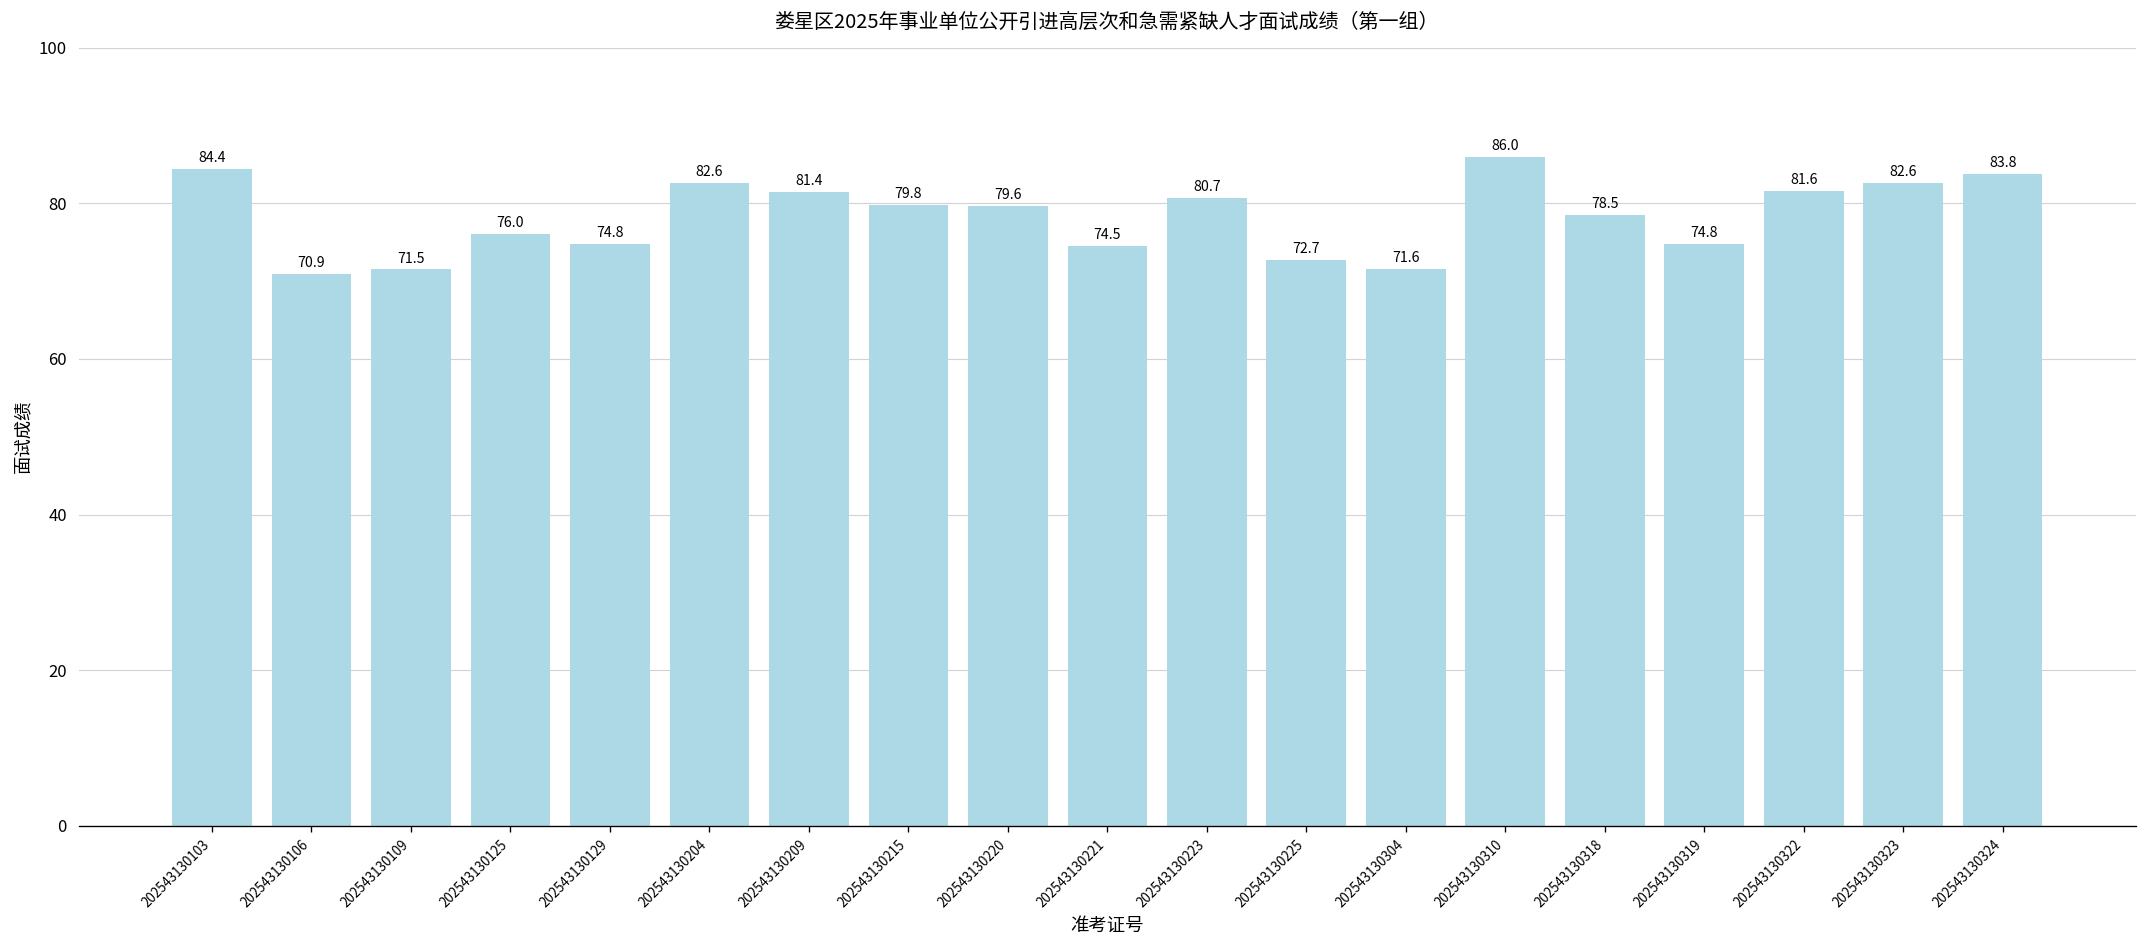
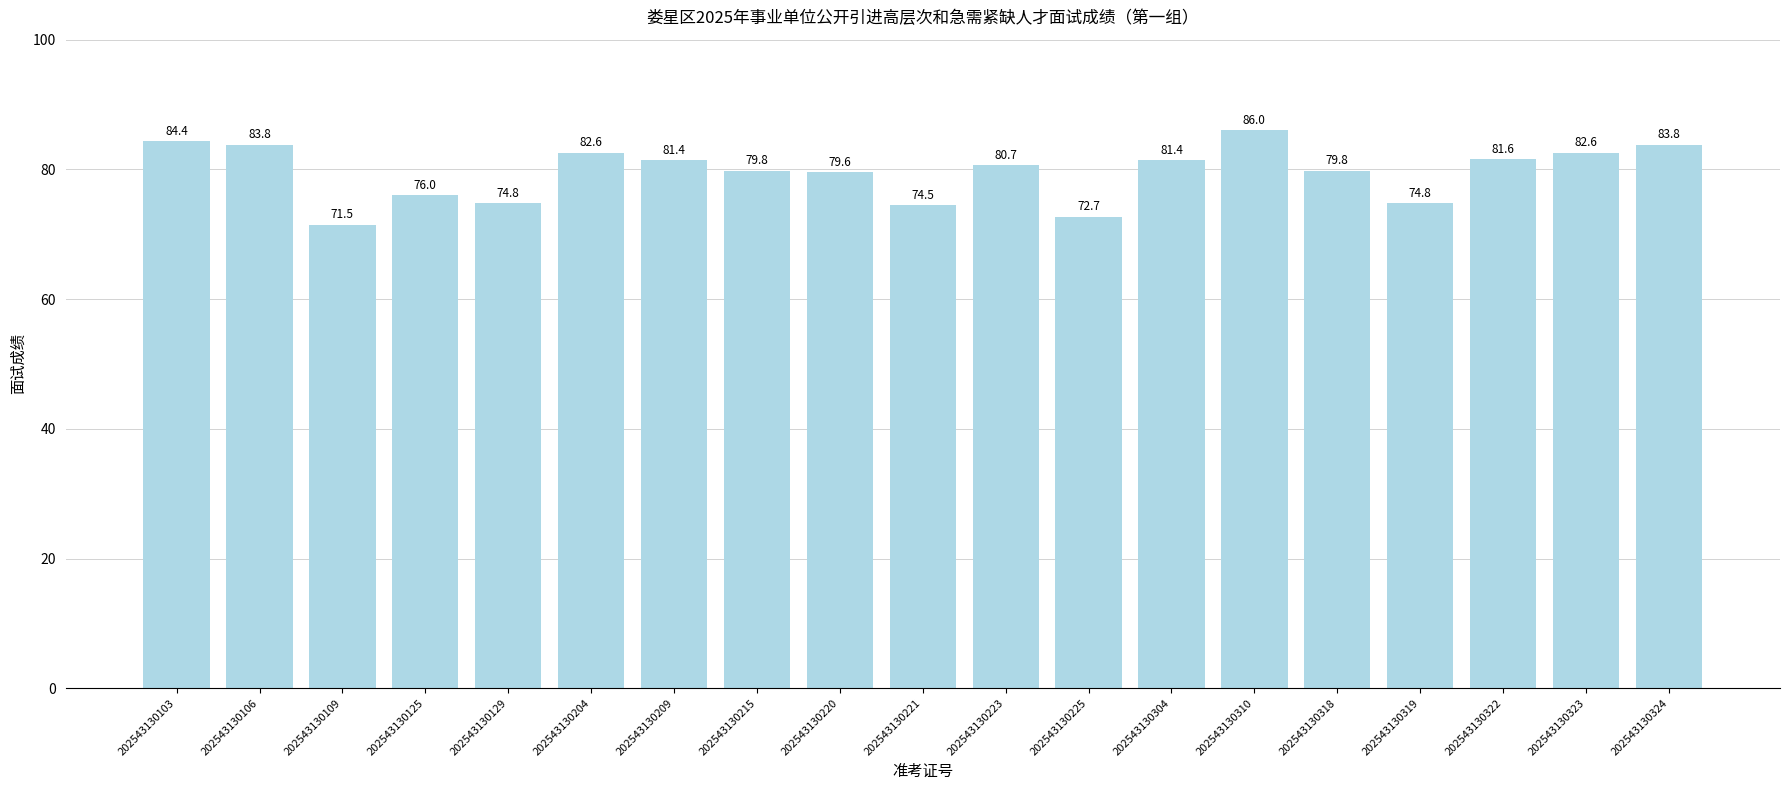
  {
    "202543130103": 84.4,
-   "202543130106": 70.9,
+   "202543130106": 83.8,
    "202543130109": 71.5,
    "202543130125": 76.0,
    "202543130129": 74.8,
    "202543130204": 82.6,
    "202543130209": 81.4,
    "202543130215": 79.8,
    "202543130220": 79.6,
    "202543130221": 74.5,
    "202543130223": 80.7,
    "202543130225": 72.7,
-   "202543130304": 71.6,
+   "202543130304": 81.4,
    "202543130310": 86.0,
-   "202543130318": 78.5,
+   "202543130318": 79.8,
    "202543130319": 74.8,
    "202543130322": 81.6,
    "202543130323": 82.6,
    "202543130324": 83.8
  }
